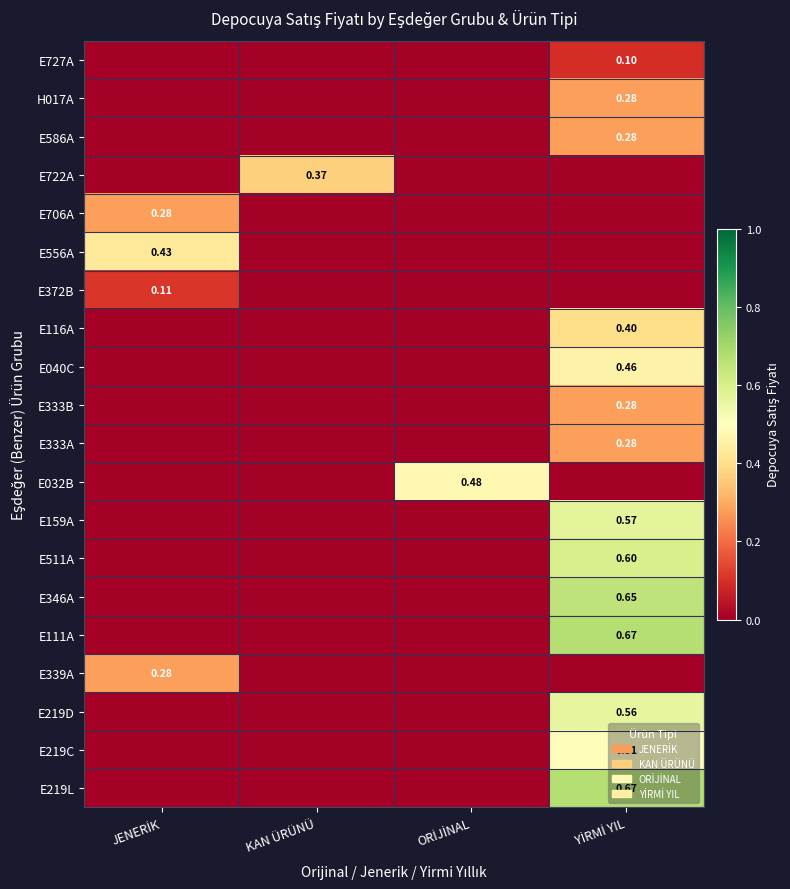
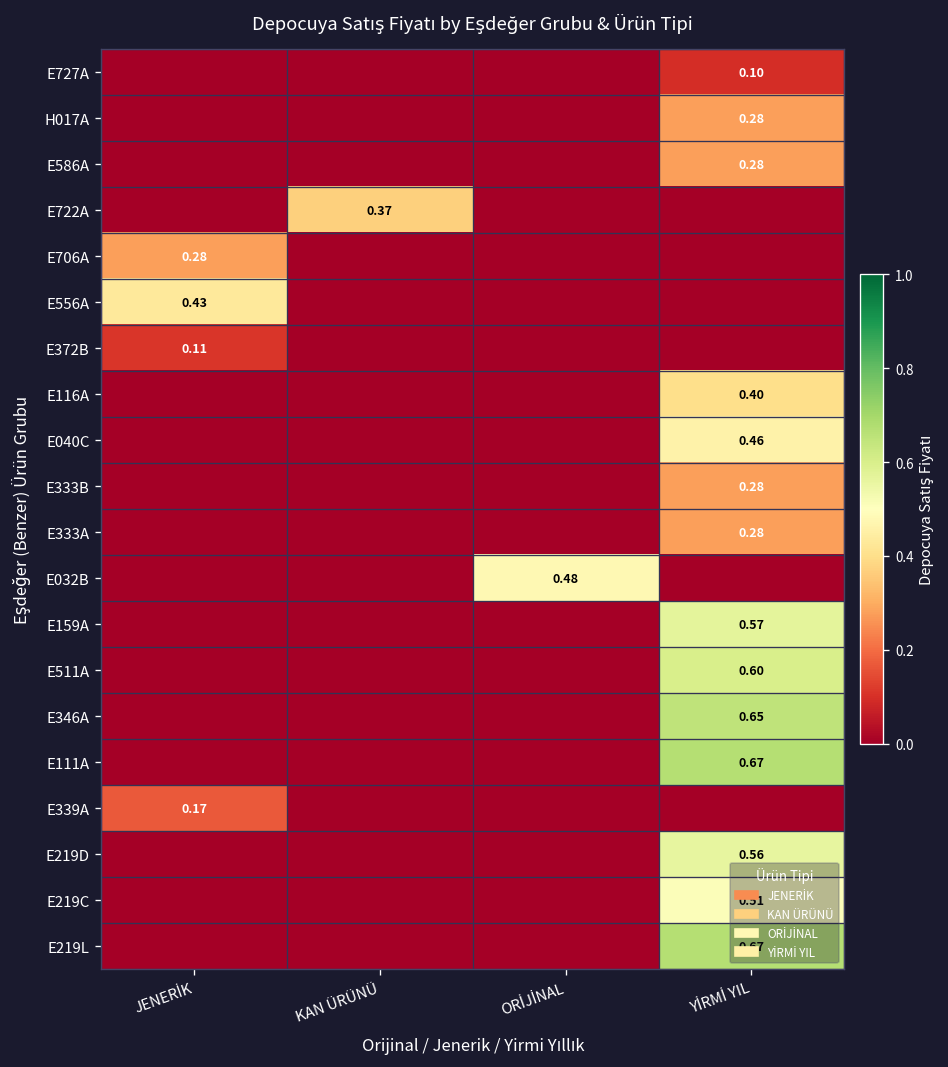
  {
    "E727A": {
      "YİRMİ YIL": 0.10
    },
    "H017A": {
      "YİRMİ YIL": 0.28
    },
    "E586A": {
      "YİRMİ YIL": 0.28
    },
    "E722A": {
      "KAN ÜRÜNÜ": 0.37
    },
    "E706A": {
      "JENERİK": 0.28
    },
    "E556A": {
      "JENERİK": 0.43
    },
    "E372B": {
      "JENERİK": 0.11
    },
    "E116A": {
      "YİRMİ YIL": 0.40
    },
    "E040C": {
      "YİRMİ YIL": 0.46
    },
    "E333B": {
      "YİRMİ YIL": 0.28
    },
    "E333A": {
      "YİRMİ YIL": 0.28
    },
    "E032B": {
      "ORİJİNAL": 0.48
    },
    "E159A": {
      "YİRMİ YIL": 0.57
    },
    "E511A": {
      "YİRMİ YIL": 0.60
    },
    "E346A": {
      "YİRMİ YIL": 0.65
    },
    "E111A": {
      "YİRMİ YIL": 0.67
    },
    "E339A": {
-     "JENERİK": 0.28
+     "JENERİK": 0.17
    },
    "E219D": {
      "YİRMİ YIL": 0.56
    }
  }
